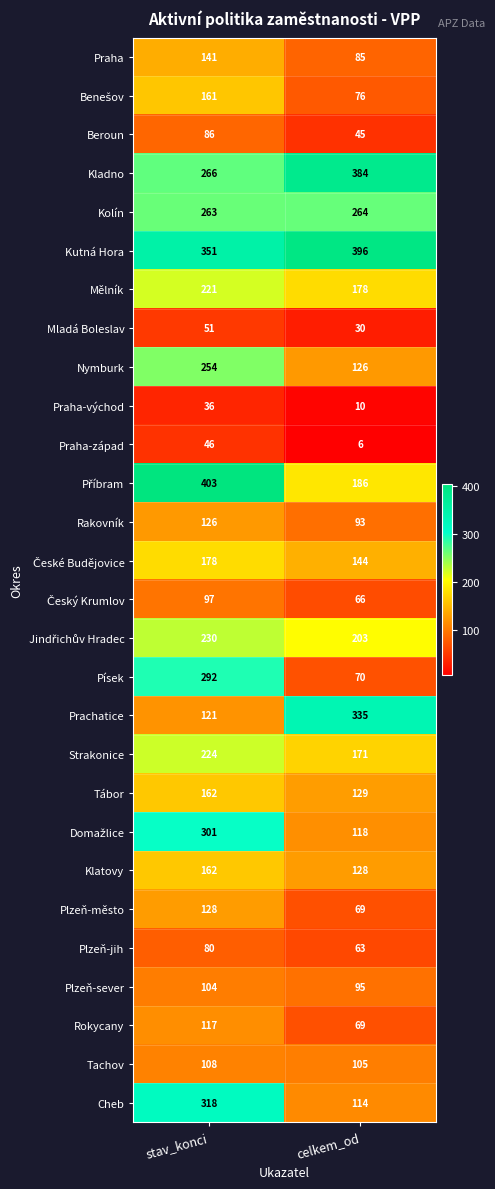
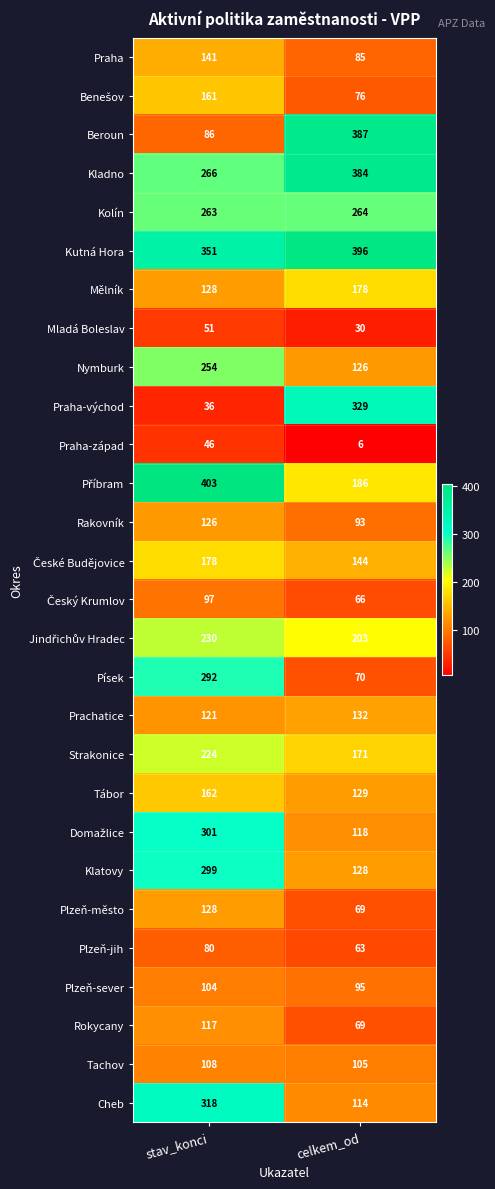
  {
    "Praha": {
      "stav_konci": 141,
      "celkem_od": 85
    },
    "Benešov": {
      "stav_konci": 161,
      "celkem_od": 76
    },
    "Beroun": {
      "stav_konci": 86,
-     "celkem_od": 45
+     "celkem_od": 387
    },
    "Kladno": {
      "stav_konci": 266,
      "celkem_od": 384
    },
    "Kolín": {
      "stav_konci": 263,
      "celkem_od": 264
    },
    "Kutná Hora": {
      "stav_konci": 351,
      "celkem_od": 396
    },
    "Mělník": {
-     "stav_konci": 221,
+     "stav_konci": 128,
      "celkem_od": 178
    },
    "Mladá Boleslav": {
      "stav_konci": 51,
      "celkem_od": 30
    },
    "Nymburk": {
      "stav_konci": 254,
      "celkem_od": 126
    },
    "Praha-východ": {
      "stav_konci": 36,
-     "celkem_od": 10
+     "celkem_od": 329
    },
    "Praha-západ": {
      "stav_konci": 46,
      "celkem_od": 6
    },
    "Příbram": {
      "stav_konci": 403,
      "celkem_od": 186
    },
    "Rakovník": {
      "stav_konci": 126,
      "celkem_od": 93
    },
    "České Budějovice": {
      "stav_konci": 178,
      "celkem_od": 144
    },
    "Český Krumlov": {
      "stav_konci": 97,
      "celkem_od": 66
    },
    "Jindřichův Hradec": {
      "stav_konci": 230,
      "celkem_od": 203
    },
    "Písek": {
      "stav_konci": 292,
      "celkem_od": 70
    },
    "Prachatice": {
      "stav_konci": 121,
-     "celkem_od": 335
+     "celkem_od": 132
    },
    "Strakonice": {
      "stav_konci": 224,
      "celkem_od": 171
    },
    "Tábor": {
      "stav_konci": 162,
      "celkem_od": 129
    },
    "Domažlice": {
      "stav_konci": 301,
      "celkem_od": 118
    },
    "Klatovy": {
-     "stav_konci": 162,
+     "stav_konci": 299,
      "celkem_od": 128
    },
    "Plzeň-město": {
      "stav_konci": 128,
      "celkem_od": 69
    },
    "Plzeň-jih": {
      "stav_konci": 80,
      "celkem_od": 63
    },
    "Plzeň-sever": {
      "stav_konci": 104,
      "celkem_od": 95
    },
    "Rokycany": {
      "stav_konci": 117,
      "celkem_od": 69
    },
    "Tachov": {
      "stav_konci": 108,
      "celkem_od": 105
    },
    "Cheb": {
      "stav_konci": 318,
      "celkem_od": 114
    }
  }
